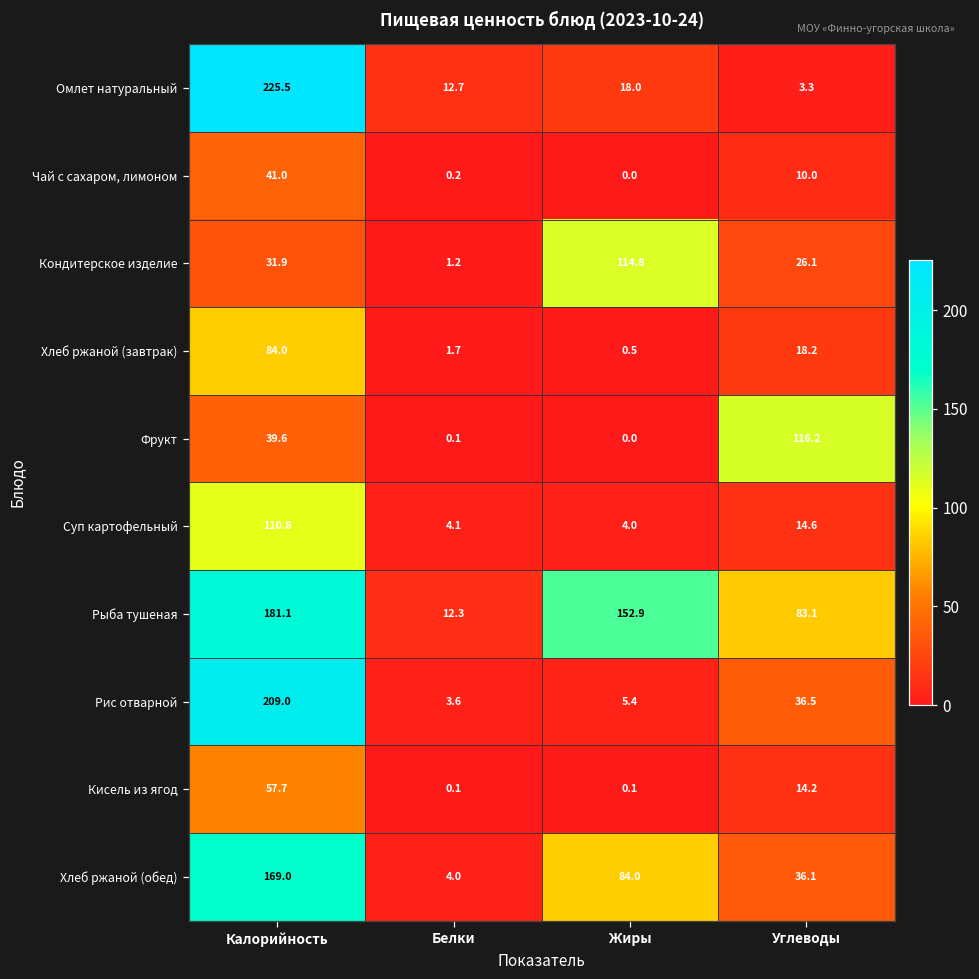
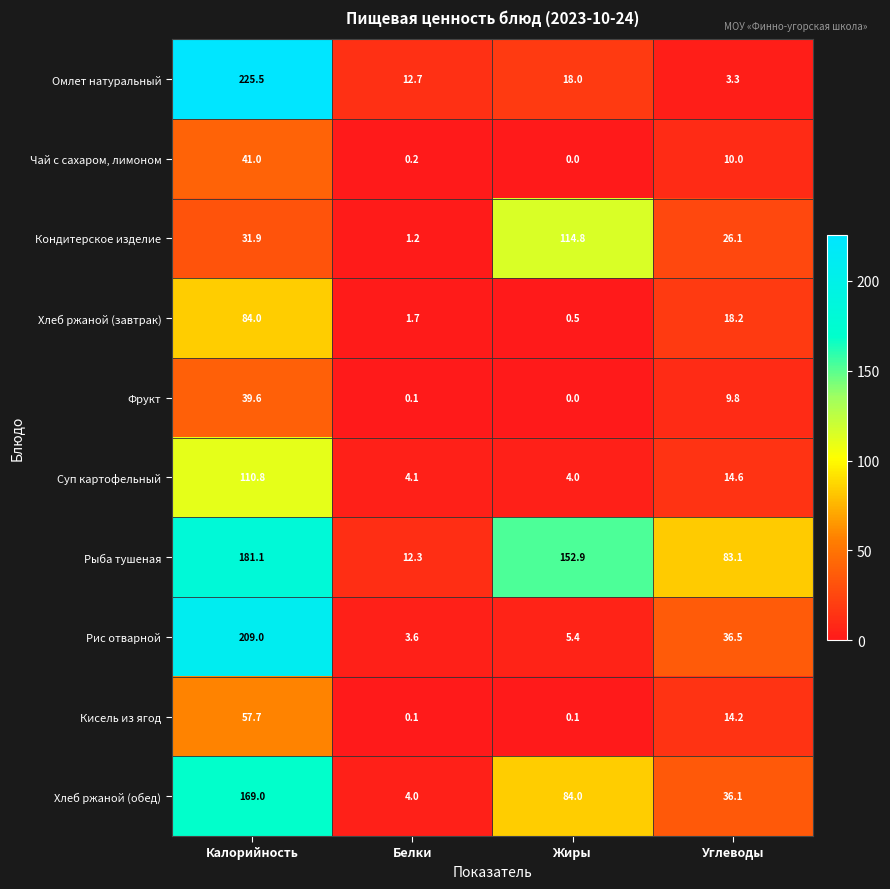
  {
    "Омлет натуральный": {
      "Калорийность": 225.5,
      "Белки": 12.7,
      "Жиры": 18.0,
      "Углеводы": 3.3
    },
    "Чай с сахаром, лимоном": {
      "Калорийность": 41.0,
      "Белки": 0.2,
      "Жиры": 0.0,
      "Углеводы": 10.0
    },
    "Кондитерское изделие": {
      "Калорийность": 31.9,
      "Белки": 1.2,
      "Жиры": 114.8,
      "Углеводы": 26.1
    },
    "Хлеб ржаной (завтрак)": {
      "Калорийность": 84.0,
      "Белки": 1.7,
      "Жиры": 0.5,
      "Углеводы": 18.2
    },
    "Фрукт": {
      "Калорийность": 39.6,
      "Белки": 0.1,
      "Жиры": 0.0,
-     "Углеводы": 116.2
+     "Углеводы": 9.8
    },
    "Суп картофельный": {
      "Калорийность": 110.8,
      "Белки": 4.1,
      "Жиры": 4.0,
      "Углеводы": 14.6
    },
    "Рыба тушеная": {
      "Калорийность": 181.1,
      "Белки": 12.3,
      "Жиры": 152.9,
      "Углеводы": 83.1
    },
    "Рис отварной": {
      "Калорийность": 209.0,
      "Белки": 3.6,
      "Жиры": 5.4,
      "Углеводы": 36.5
    },
    "Кисель из ягод": {
      "Калорийность": 57.7,
      "Белки": 0.1,
      "Жиры": 0.1,
      "Углеводы": 14.2
    },
    "Хлеб ржаной (обед)": {
      "Калорийность": 169.0,
      "Белки": 4.0,
      "Жиры": 84.0,
      "Углеводы": 36.1
    }
  }
